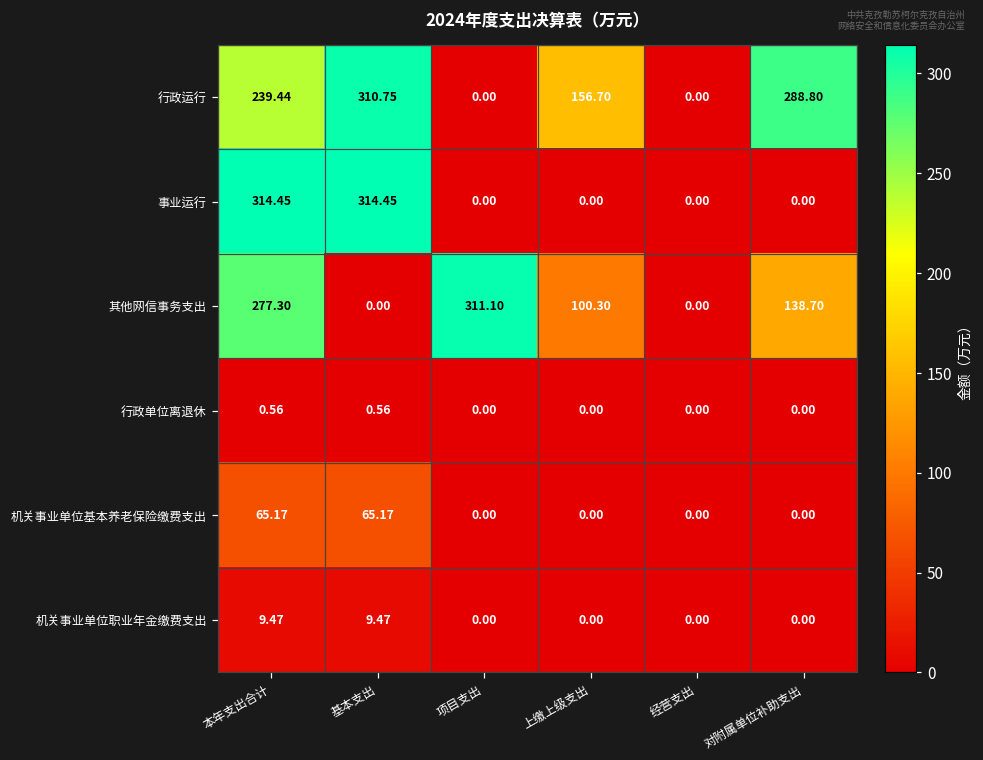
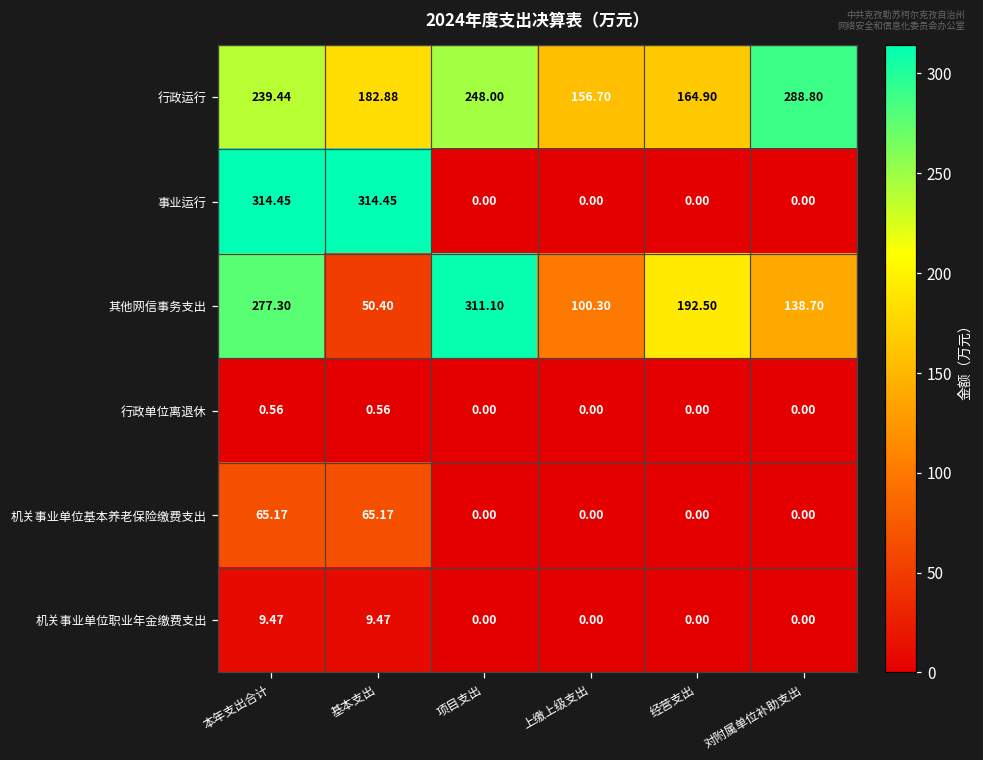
  {
    "行政运行": {
      "本年支出合计": 239.44,
-     "基本支出": 310.75,
-     "项目支出": 0.00,
+     "基本支出": 182.88,
+     "项目支出": 248.00,
      "上缴上级支出": 156.70,
-     "经营支出": 0.00,
+     "经营支出": 164.90,
      "对附属单位补助支出": 288.80
    },
    "事业运行": {
      "本年支出合计": 314.45,
      "基本支出": 314.45,
      "项目支出": 0.00,
      "上缴上级支出": 0.00,
      "经营支出": 0.00,
      "对附属单位补助支出": 0.00
    },
    "其他网信事务支出": {
      "本年支出合计": 277.30,
-     "基本支出": 0.00,
+     "基本支出": 50.40,
      "项目支出": 311.10,
      "上缴上级支出": 100.30,
-     "经营支出": 0.00,
+     "经营支出": 192.50,
      "对附属单位补助支出": 138.70
    },
    "行政单位离退休": {
      "本年支出合计": 0.56,
      "基本支出": 0.56,
      "项目支出": 0.00,
      "上缴上级支出": 0.00,
      "经营支出": 0.00,
      "对附属单位补助支出": 0.00
    },
    "机关事业单位基本养老保险缴费支出": {
      "本年支出合计": 65.17,
      "基本支出": 65.17,
      "项目支出": 0.00,
      "上缴上级支出": 0.00,
      "经营支出": 0.00,
      "对附属单位补助支出": 0.00
    },
    "机关事业单位职业年金缴费支出": {
      "本年支出合计": 9.47,
      "基本支出": 9.47,
      "项目支出": 0.00,
      "上缴上级支出": 0.00,
      "经营支出": 0.00,
      "对附属单位补助支出": 0.00
    }
  }
